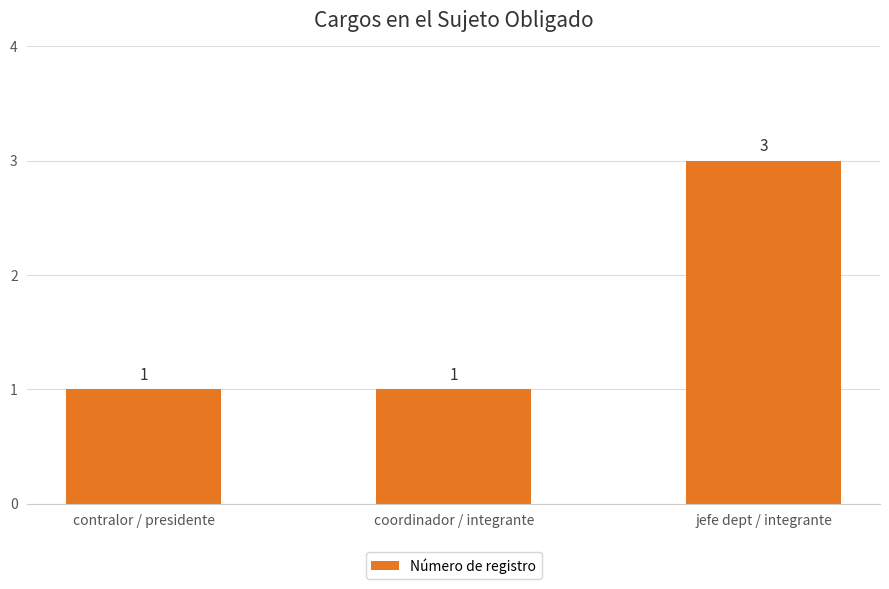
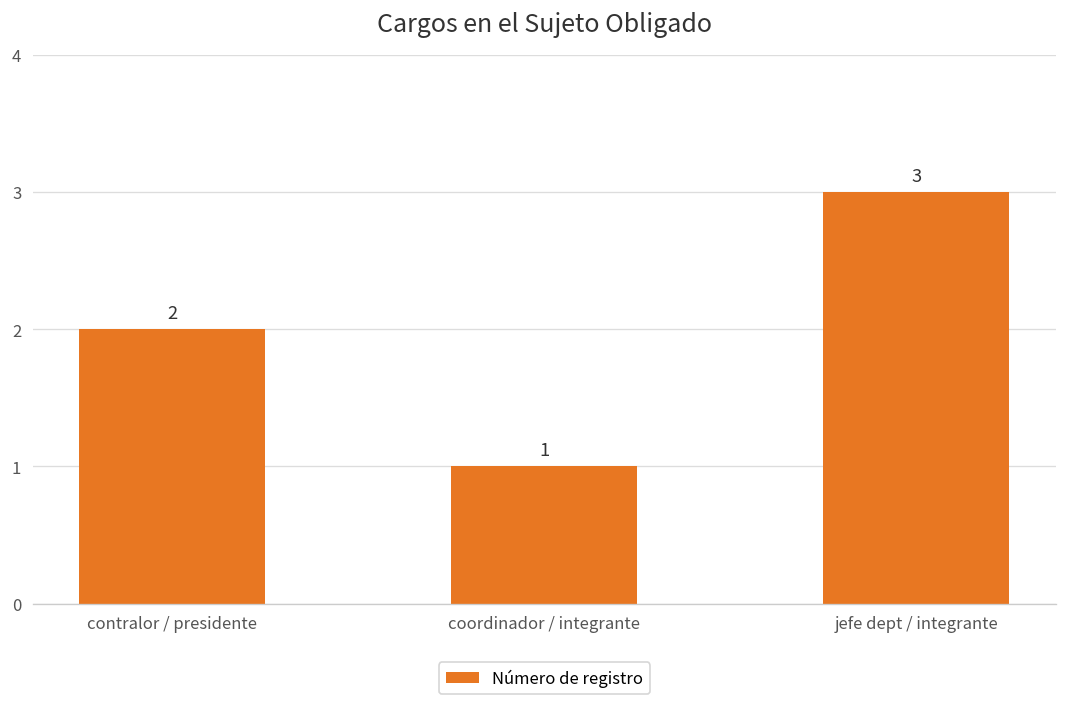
  {
-   "contralor / presidente": 1,
+   "contralor / presidente": 2,
    "coordinador / integrante": 1,
    "jefe dept / integrante": 3
  }
